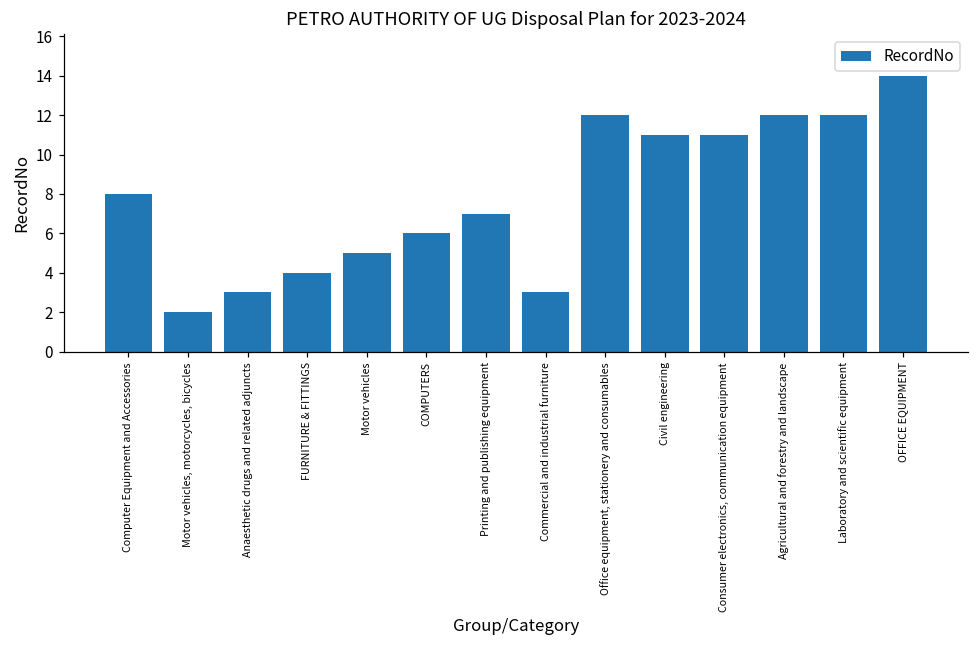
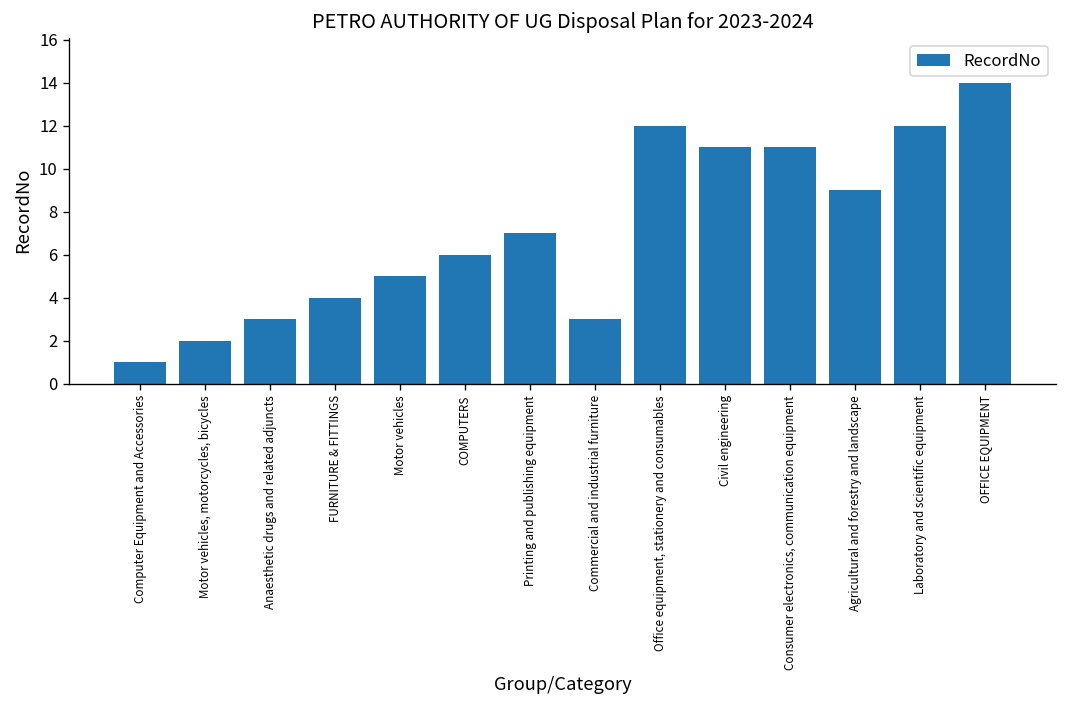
  {
-   "Computer Equipment and Accessories": 8,
+   "Computer Equipment and Accessories": 1,
    "Motor vehicles, motorcycles, bicycles": 2,
    "Anaesthetic drugs and related adjuncts": 3,
    "FURNITURE & FITTINGS": 4,
    "Motor vehicles": 5,
    "COMPUTERS": 6,
    "Printing and publishing equipment": 7,
    "Commercial and industrial furniture": 3,
    "Office equipment, stationery and consumables": 12,
    "Civil engineering": 11,
    "Consumer electronics, communication equipment": 11,
-   "Agricultural and forestry and landscape": 12,
+   "Agricultural and forestry and landscape": 9,
    "Laboratory and scientific equipment": 12,
    "OFFICE EQUIPMENT": 14
  }
